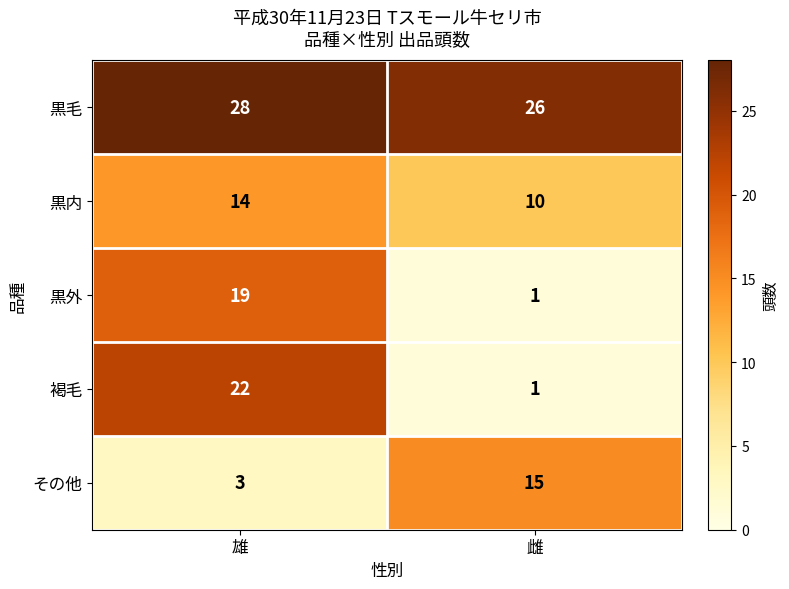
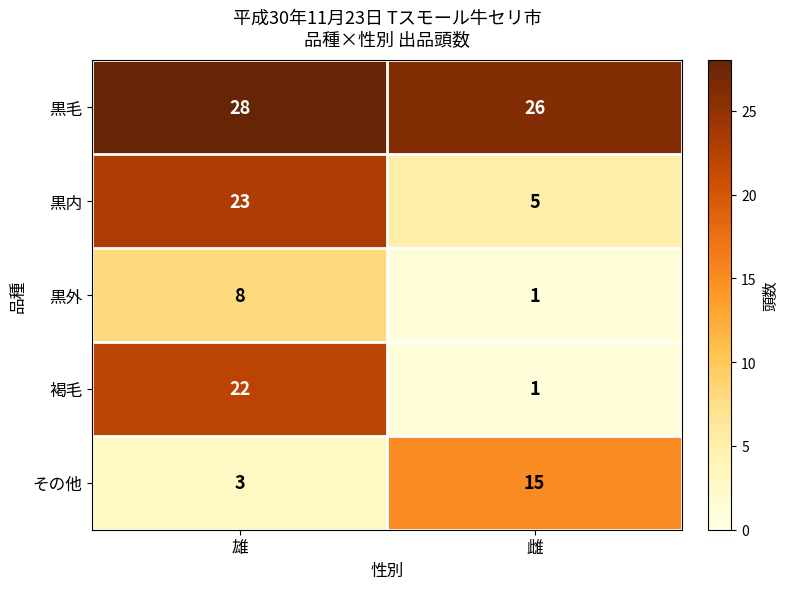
  {
    "黒毛": {
      "雄": 28,
      "雌": 26
    },
    "黒内": {
-     "雄": 14,
-     "雌": 10
+     "雄": 23,
+     "雌": 5
    },
    "黒外": {
-     "雄": 19,
+     "雄": 8,
      "雌": 1
    },
    "褐毛": {
      "雄": 22,
      "雌": 1
    },
    "その他": {
      "雄": 3,
      "雌": 15
    }
  }
